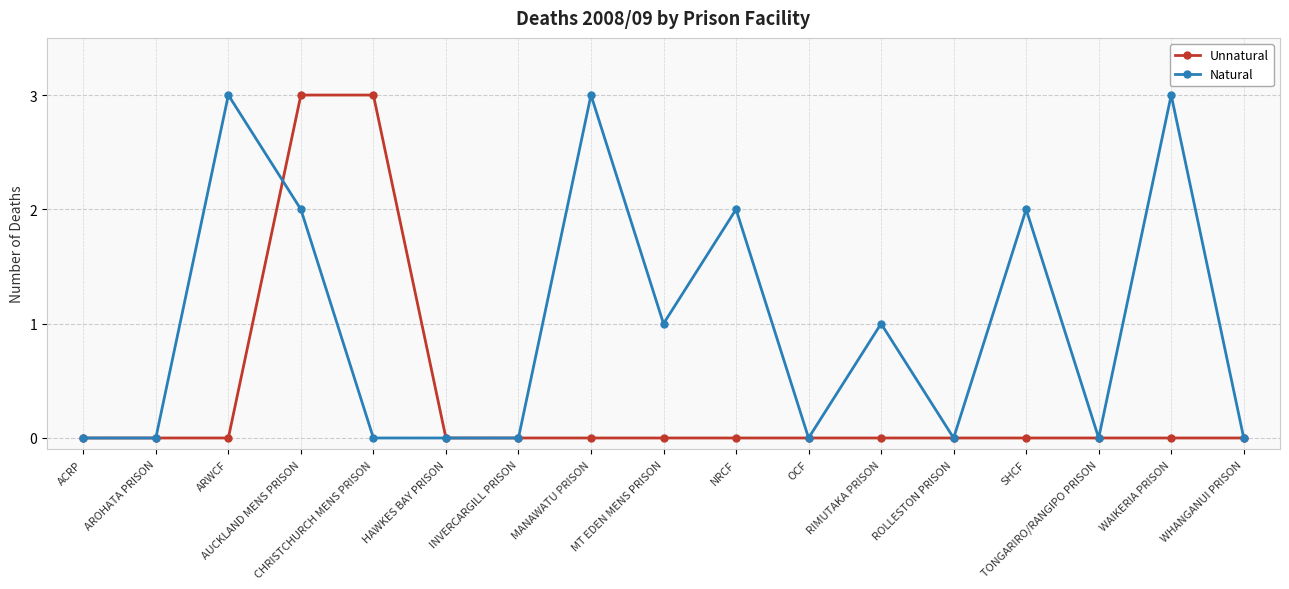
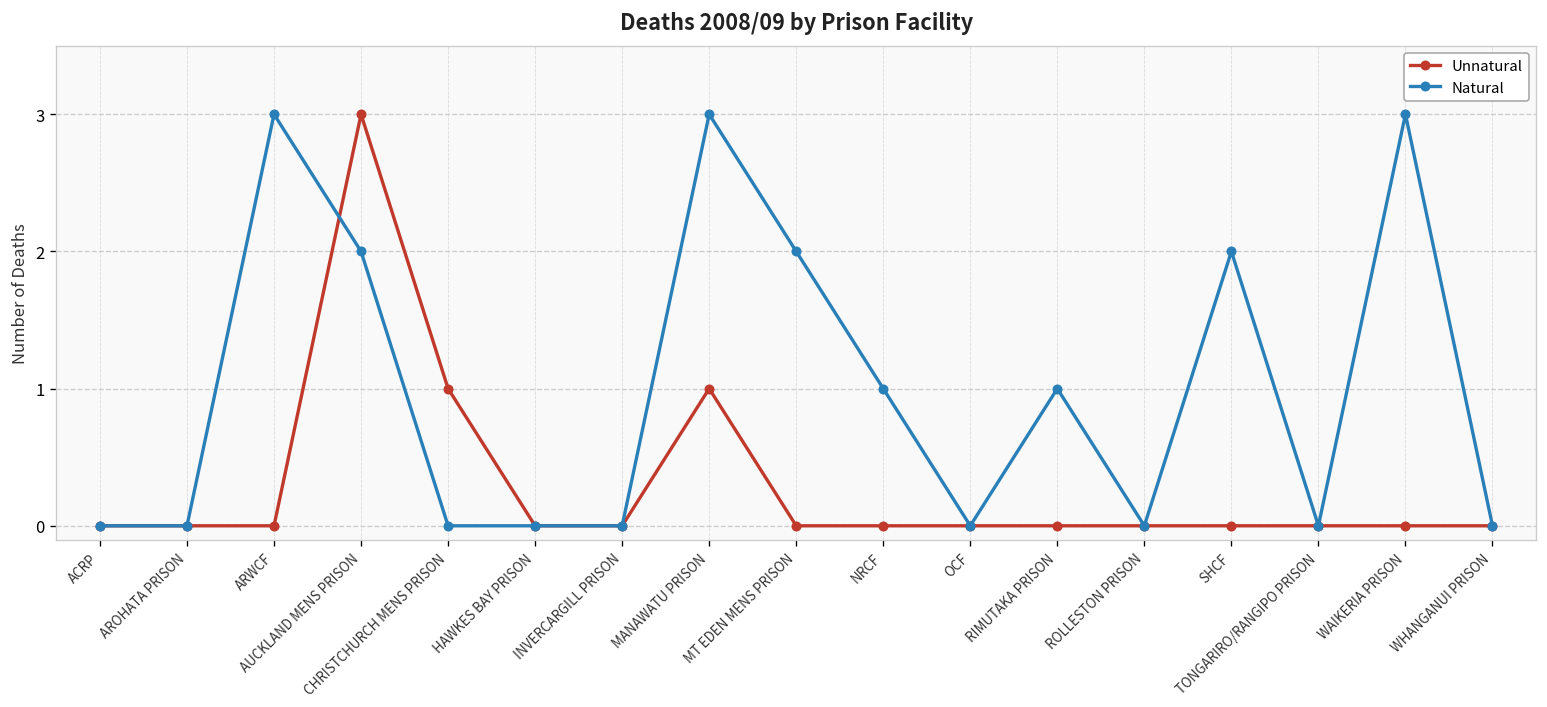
  {
    "Unnatural": {
      "ARWCF": 0,
      "AUCKLAND MENS PRISON": 3,
-     "CHRISTCHURCH MENS PRISON": 3,
-     "MANAWATU PRISON": 0,
+     "CHRISTCHURCH MENS PRISON": 1,
+     "MANAWATU PRISON": 1,
      "MT EDEN MENS PRISON": 0,
      "NRCF": 0,
      "RIMUTAKA PRISON": 0,
      "SHCF": 0,
      "WAIKERIA PRISON": 0
    },
    "Natural": {
      "ARWCF": 3,
      "AUCKLAND MENS PRISON": 2,
      "CHRISTCHURCH MENS PRISON": 0,
      "MANAWATU PRISON": 3,
-     "MT EDEN MENS PRISON": 1,
-     "NRCF": 2,
+     "MT EDEN MENS PRISON": 2,
+     "NRCF": 1,
      "RIMUTAKA PRISON": 1,
      "SHCF": 2,
      "WAIKERIA PRISON": 3
    }
  }
